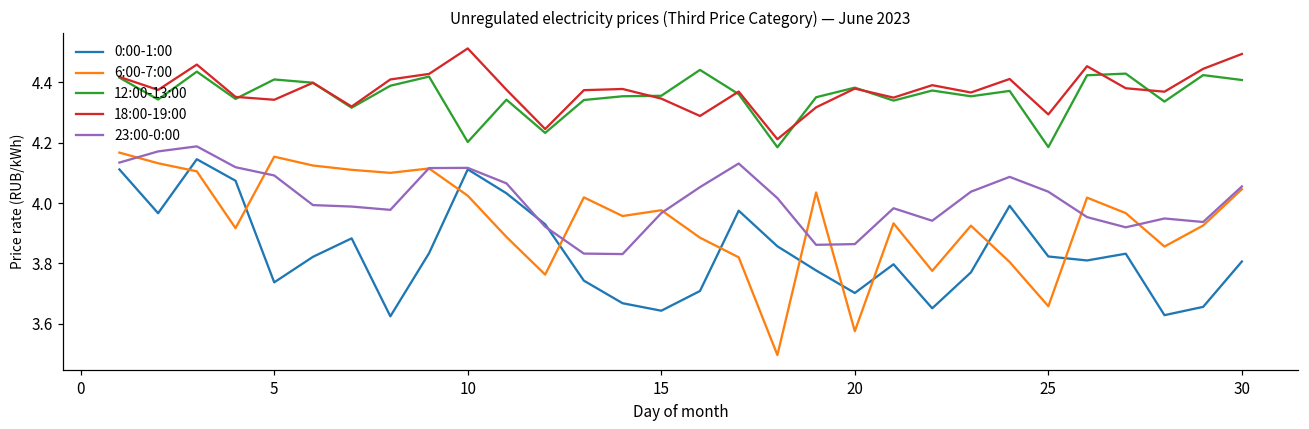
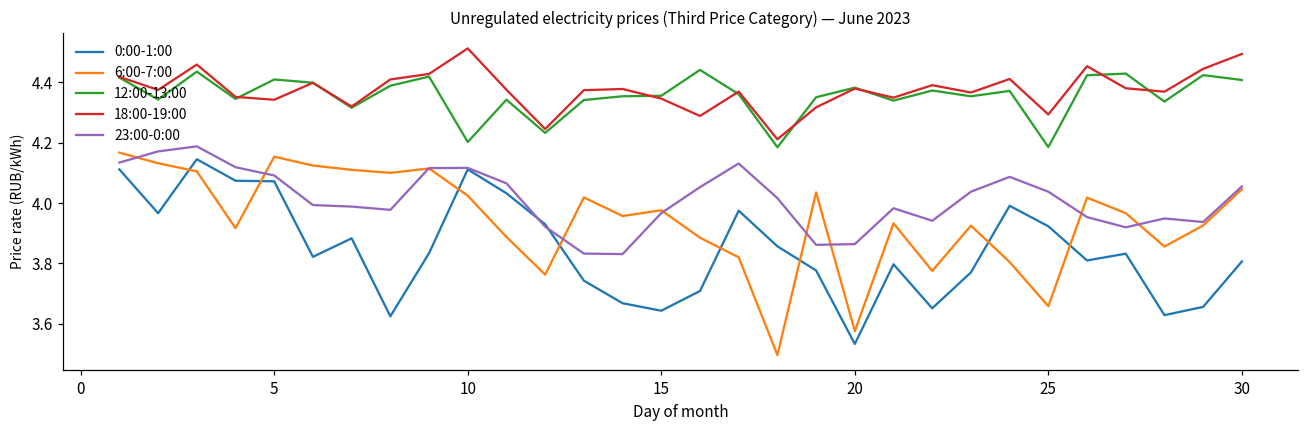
  {
    "0:00-1:00": {
-     "5": 3.74,
+     "5": 4.07,
      "15": 3.64,
-     "20": 3.70,
-     "25": 3.82,
+     "20": 3.53,
+     "25": 3.92,
      "30": 3.81
    },
    "6:00-7:00": {
      "5": 4.15,
      "10": 4.02,
      "15": 3.98,
      "20": 3.58,
      "25": 3.66
    },
    "12:00-13:00": {
      "5": 4.41,
      "10": 4.20,
      "15": 4.36,
      "25": 4.19,
      "30": 4.41
    },
    "18:00-19:00": {
      "5": 4.34,
      "10": 4.51,
      "15": 4.35,
      "25": 4.29,
      "30": 4.49
    },
    "23:00-0:00": {
      "5": 4.09,
      "15": 3.97,
      "20": 3.86,
      "25": 4.04
    }
  }
